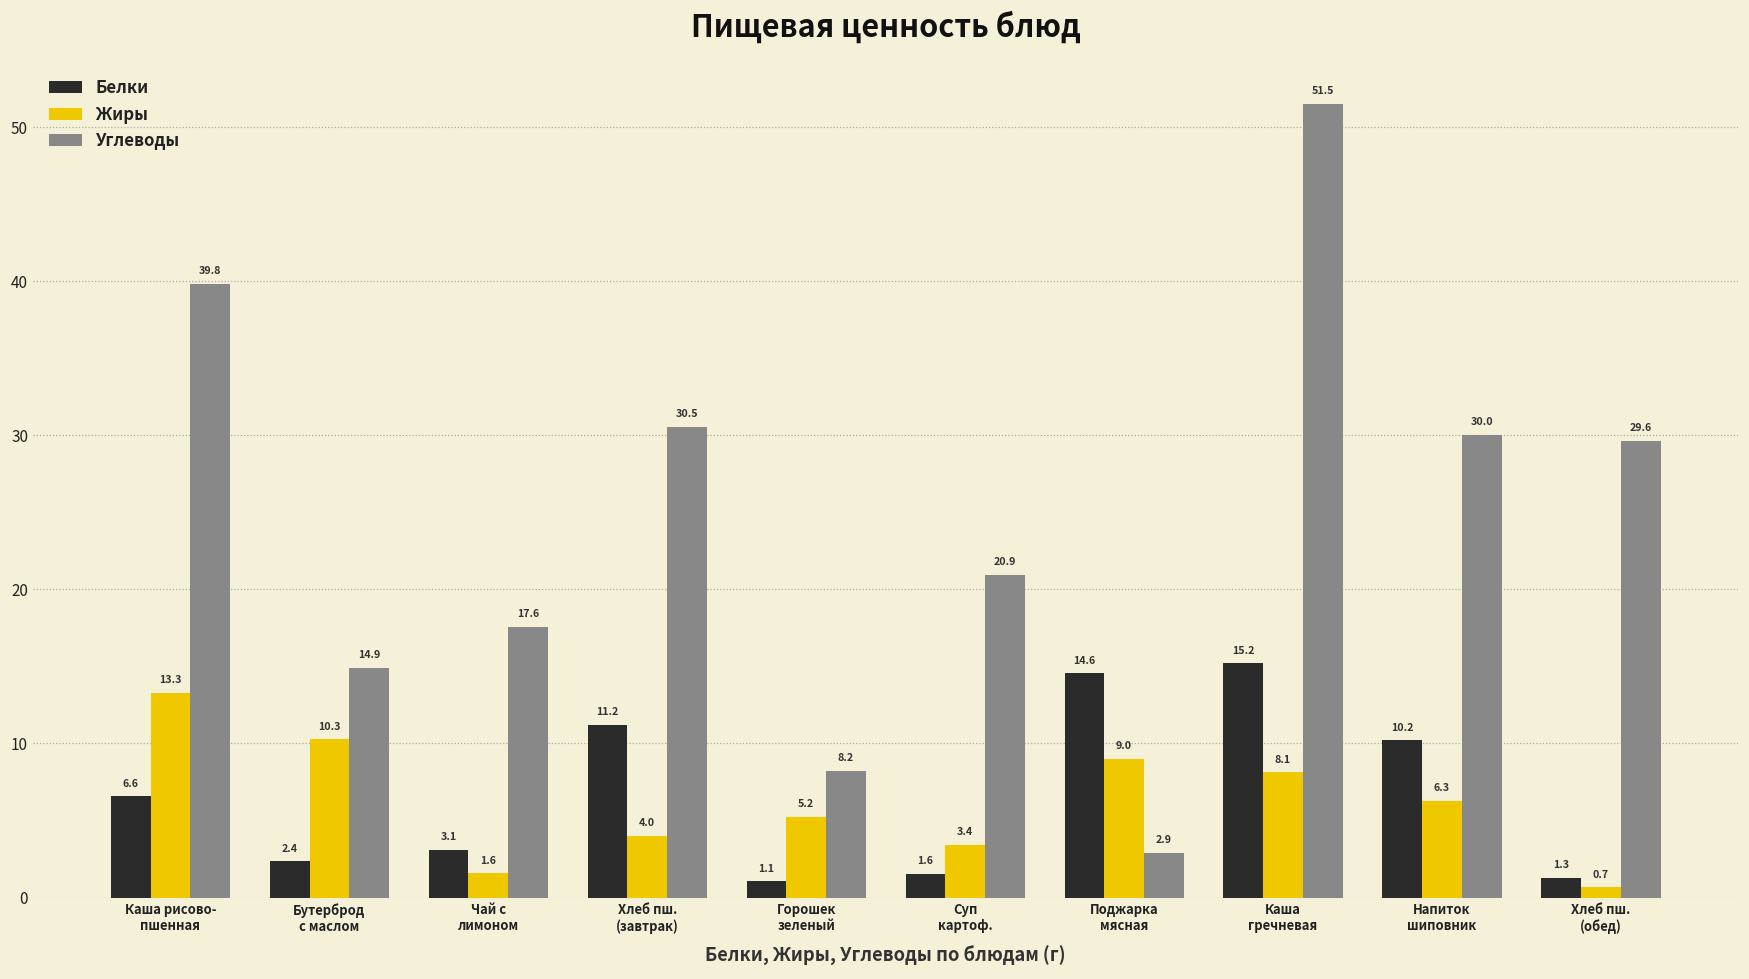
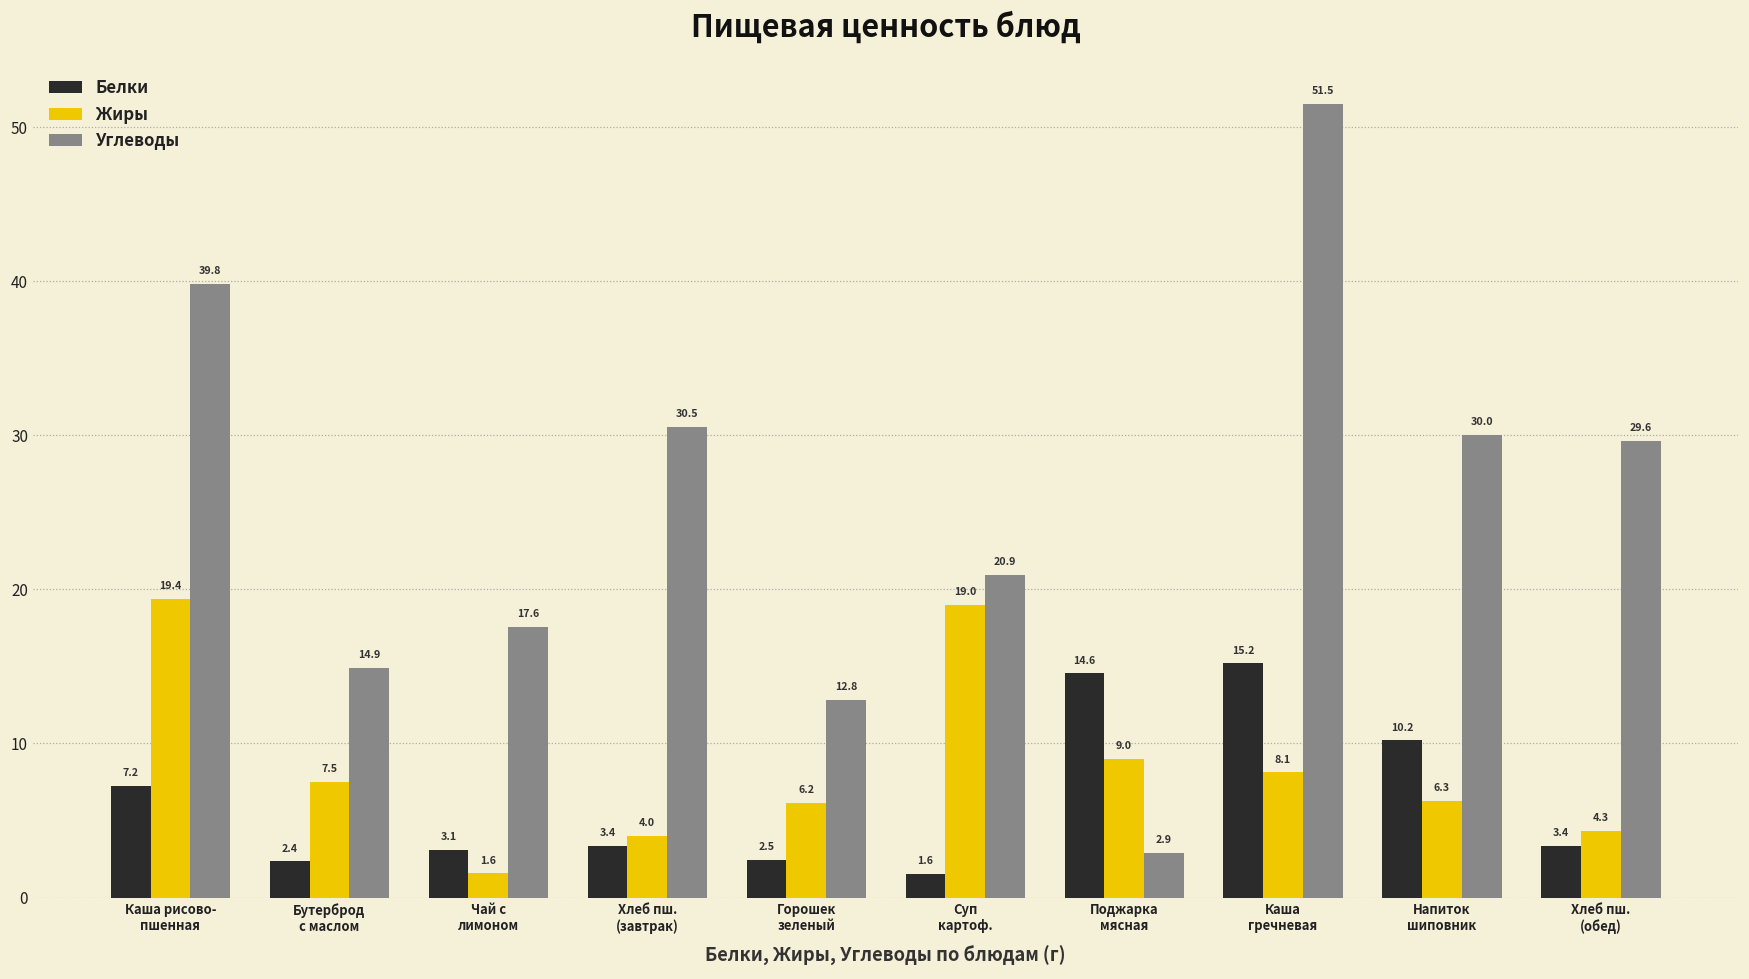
  {
    "Белки": {
-     "Каша рисово- пшенная": 6.6,
+     "Каша рисово- пшенная": 7.2,
      "Бутерброд с маслом": 2.4,
      "Чай с лимоном": 3.1,
-     "Хлеб пш. (завтрак)": 11.2,
-     "Горошек зеленый": 1.1,
+     "Хлеб пш. (завтрак)": 3.4,
+     "Горошек зеленый": 2.5,
      "Суп картоф.": 1.6,
      "Поджарка мясная": 14.6,
      "Каша гречневая": 15.2,
      "Напиток шиповник": 10.2,
-     "Хлеб пш. (обед)": 1.3
+     "Хлеб пш. (обед)": 3.4
    },
    "Жиры": {
-     "Каша рисово- пшенная": 13.3,
-     "Бутерброд с маслом": 10.3,
+     "Каша рисово- пшенная": 19.4,
+     "Бутерброд с маслом": 7.5,
      "Чай с лимоном": 1.6,
      "Хлеб пш. (завтрак)": 4.0,
-     "Горошек зеленый": 5.2,
-     "Суп картоф.": 3.4,
+     "Горошек зеленый": 6.2,
+     "Суп картоф.": 19.0,
      "Поджарка мясная": 9.0,
      "Каша гречневая": 8.1,
      "Напиток шиповник": 6.3,
-     "Хлеб пш. (обед)": 0.7
+     "Хлеб пш. (обед)": 4.3
    },
    "Углеводы": {
      "Каша рисово- пшенная": 39.8,
      "Бутерброд с маслом": 14.9,
      "Чай с лимоном": 17.6,
      "Хлеб пш. (завтрак)": 30.5,
-     "Горошек зеленый": 8.2,
+     "Горошек зеленый": 12.8,
      "Суп картоф.": 20.9,
      "Поджарка мясная": 2.9,
      "Каша гречневая": 51.5,
      "Напиток шиповник": 30.0,
      "Хлеб пш. (обед)": 29.6
    }
  }
